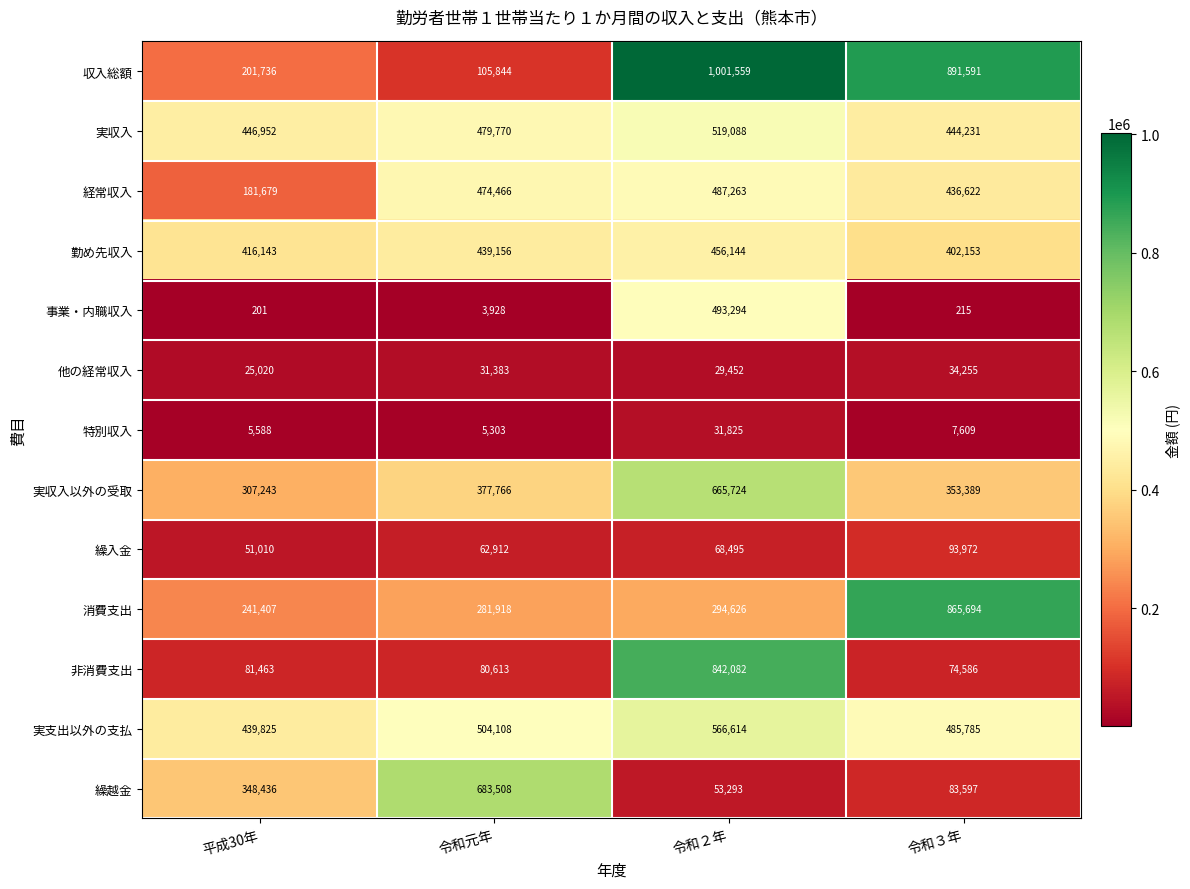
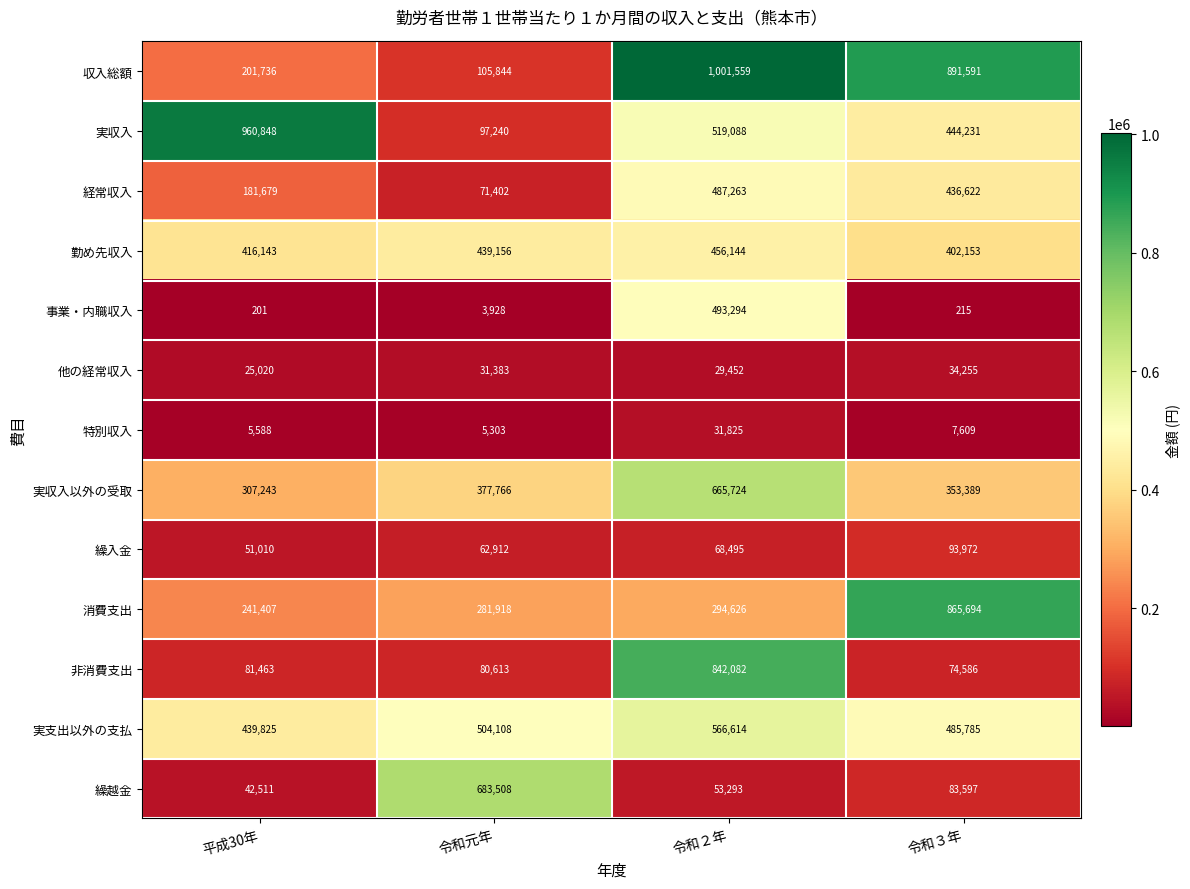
  {
    "収入総額": {
      "平成30年": "201,736",
      "令和元年": "105,844",
      "令和２年": "1,001,559",
      "令和３年": "891,591"
    },
    "実収入": {
-     "平成30年": "446,952",
-     "令和元年": "479,770",
+     "平成30年": "960,848",
+     "令和元年": "97,240",
      "令和２年": "519,088",
      "令和３年": "444,231"
    },
    "経常収入": {
      "平成30年": "181,679",
-     "令和元年": "474,466",
+     "令和元年": "71,402",
      "令和２年": "487,263",
      "令和３年": "436,622"
    },
    "勤め先収入": {
      "平成30年": "416,143",
      "令和元年": "439,156",
      "令和２年": "456,144",
      "令和３年": "402,153"
    },
    "事業・内職収入": {
      "平成30年": "201",
      "令和元年": "3,928",
      "令和２年": "493,294",
      "令和３年": "215"
    },
    "他の経常収入": {
      "平成30年": "25,020",
      "令和元年": "31,383",
      "令和２年": "29,452",
      "令和３年": "34,255"
    },
    "特別収入": {
      "平成30年": "5,588",
      "令和元年": "5,303",
      "令和２年": "31,825",
      "令和３年": "7,609"
    },
    "実収入以外の受取": {
      "平成30年": "307,243",
      "令和元年": "377,766",
      "令和２年": "665,724",
      "令和３年": "353,389"
    },
    "繰入金": {
      "平成30年": "51,010",
      "令和元年": "62,912",
      "令和２年": "68,495",
      "令和３年": "93,972"
    },
    "消費支出": {
      "平成30年": "241,407",
      "令和元年": "281,918",
      "令和２年": "294,626",
      "令和３年": "865,694"
    },
    "非消費支出": {
      "平成30年": "81,463",
      "令和元年": "80,613",
      "令和２年": "842,082",
      "令和３年": "74,586"
    },
    "実支出以外の支払": {
      "平成30年": "439,825",
      "令和元年": "504,108",
      "令和２年": "566,614",
      "令和３年": "485,785"
    },
    "繰越金": {
-     "平成30年": "348,436",
+     "平成30年": "42,511",
      "令和元年": "683,508",
      "令和２年": "53,293",
      "令和３年": "83,597"
    }
  }
